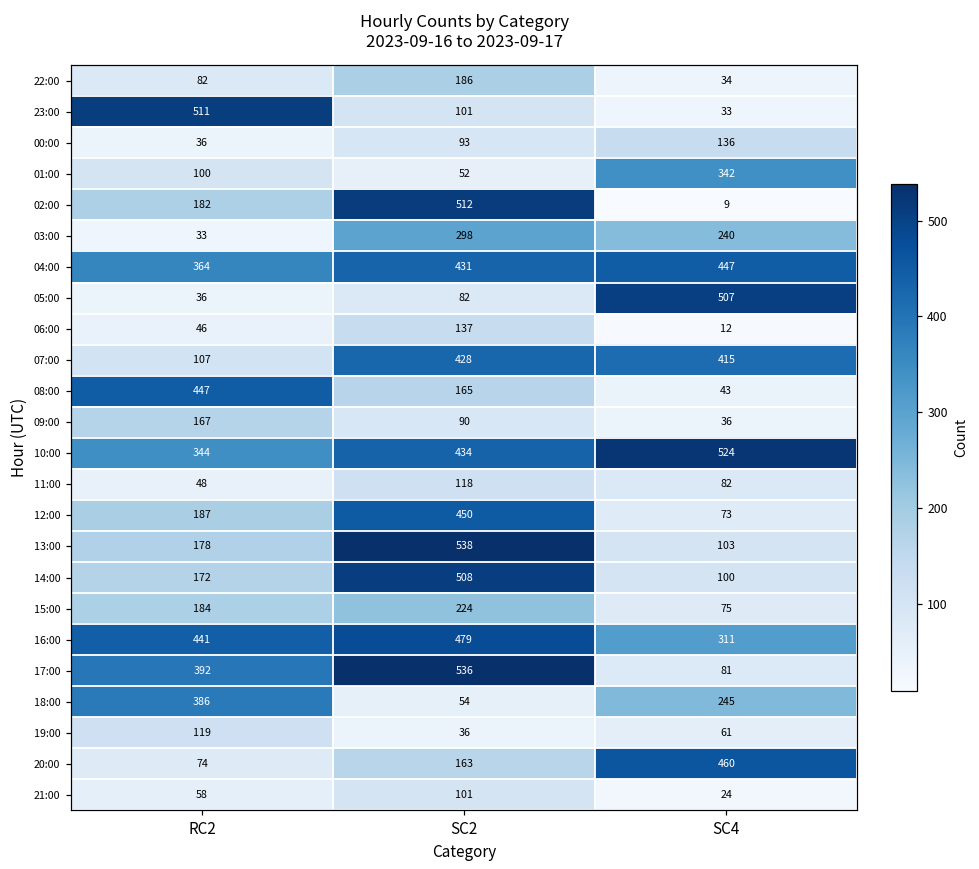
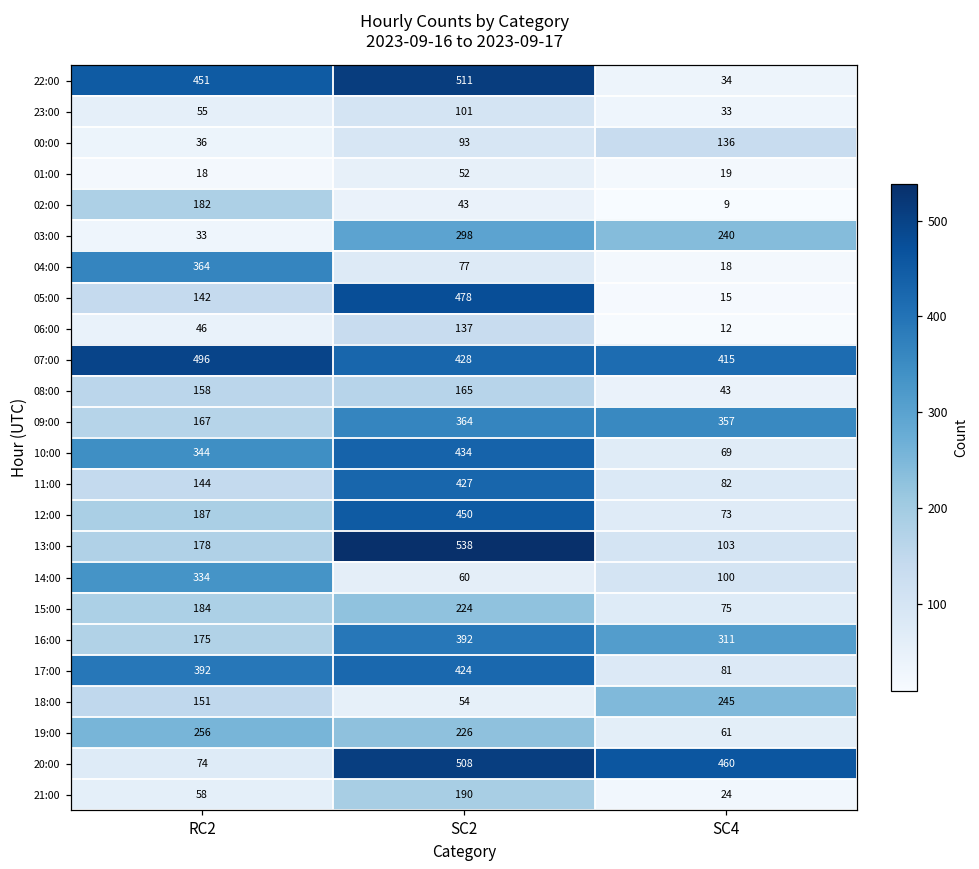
  {
    "22:00": {
-     "RC2": 82,
-     "SC2": 186,
+     "RC2": 451,
+     "SC2": 511,
      "SC4": 34
    },
    "23:00": {
-     "RC2": 511,
+     "RC2": 55,
      "SC2": 101,
      "SC4": 33
    },
    "00:00": {
      "RC2": 36,
      "SC2": 93,
      "SC4": 136
    },
    "01:00": {
-     "RC2": 100,
+     "RC2": 18,
      "SC2": 52,
-     "SC4": 342
+     "SC4": 19
    },
    "02:00": {
      "RC2": 182,
-     "SC2": 512,
+     "SC2": 43,
      "SC4": 9
    },
    "03:00": {
      "RC2": 33,
      "SC2": 298,
      "SC4": 240
    },
    "04:00": {
      "RC2": 364,
-     "SC2": 431,
-     "SC4": 447
+     "SC2": 77,
+     "SC4": 18
    },
    "05:00": {
-     "RC2": 36,
-     "SC2": 82,
-     "SC4": 507
+     "RC2": 142,
+     "SC2": 478,
+     "SC4": 15
    },
    "06:00": {
      "RC2": 46,
      "SC2": 137,
      "SC4": 12
    },
    "07:00": {
-     "RC2": 107,
+     "RC2": 496,
      "SC2": 428,
      "SC4": 415
    },
    "08:00": {
-     "RC2": 447,
+     "RC2": 158,
      "SC2": 165,
      "SC4": 43
    },
    "09:00": {
      "RC2": 167,
-     "SC2": 90,
-     "SC4": 36
+     "SC2": 364,
+     "SC4": 357
    },
    "10:00": {
      "RC2": 344,
      "SC2": 434,
-     "SC4": 524
+     "SC4": 69
    },
    "11:00": {
-     "RC2": 48,
-     "SC2": 118,
+     "RC2": 144,
+     "SC2": 427,
      "SC4": 82
    },
    "12:00": {
      "RC2": 187,
      "SC2": 450,
      "SC4": 73
    },
    "13:00": {
      "RC2": 178,
      "SC2": 538,
      "SC4": 103
    },
    "14:00": {
-     "RC2": 172,
-     "SC2": 508,
+     "RC2": 334,
+     "SC2": 60,
      "SC4": 100
    },
    "15:00": {
      "RC2": 184,
      "SC2": 224,
      "SC4": 75
    },
    "16:00": {
-     "RC2": 441,
-     "SC2": 479,
+     "RC2": 175,
+     "SC2": 392,
      "SC4": 311
    },
    "17:00": {
      "RC2": 392,
-     "SC2": 536,
+     "SC2": 424,
      "SC4": 81
    },
    "18:00": {
-     "RC2": 386,
+     "RC2": 151,
      "SC2": 54,
      "SC4": 245
    },
    "19:00": {
-     "RC2": 119,
-     "SC2": 36,
+     "RC2": 256,
+     "SC2": 226,
      "SC4": 61
    },
    "20:00": {
      "RC2": 74,
-     "SC2": 163,
+     "SC2": 508,
      "SC4": 460
    },
    "21:00": {
      "RC2": 58,
-     "SC2": 101,
+     "SC2": 190,
      "SC4": 24
    }
  }
